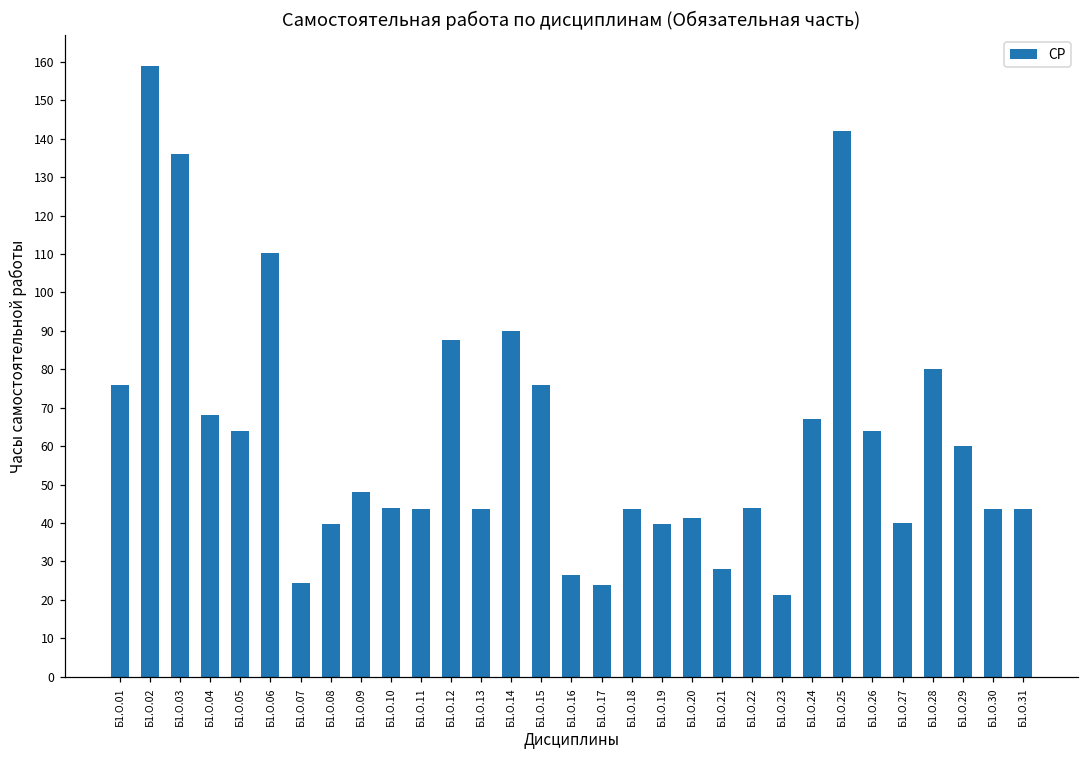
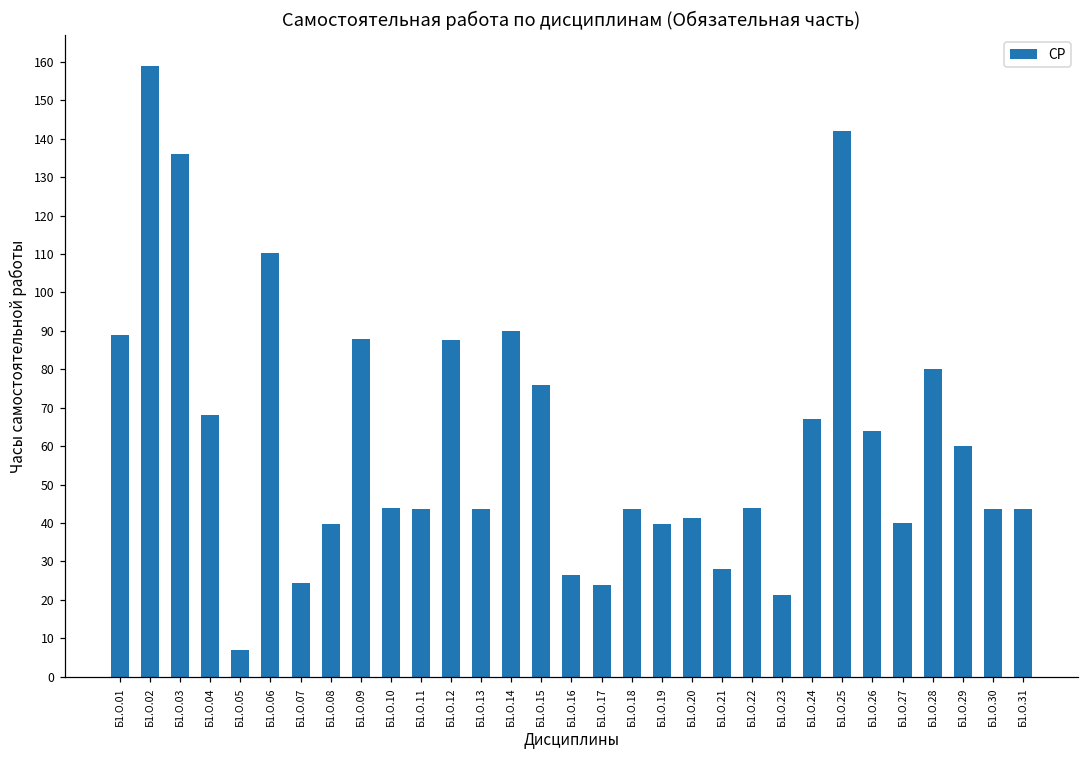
  {
-   "Б1.О.01": 76,
+   "Б1.О.01": 89,
    "Б1.О.02": 159,
    "Б1.О.03": 136,
    "Б1.О.04": 68,
-   "Б1.О.05": 64,
+   "Б1.О.05": 7,
    "Б1.О.06": 110,
    "Б1.О.07": 24,
    "Б1.О.08": 40,
-   "Б1.О.09": 48,
+   "Б1.О.09": 88,
    "Б1.О.10": 44,
    "Б1.О.11": 44,
    "Б1.О.12": 88,
    "Б1.О.13": 44,
    "Б1.О.14": 90,
    "Б1.О.15": 76,
    "Б1.О.16": 26,
    "Б1.О.17": 24,
    "Б1.О.18": 44,
    "Б1.О.19": 40,
    "Б1.О.20": 41,
    "Б1.О.21": 28,
    "Б1.О.22": 44,
    "Б1.О.23": 21,
    "Б1.О.24": 67,
    "Б1.О.25": 142,
    "Б1.О.26": 64,
    "Б1.О.27": 40,
    "Б1.О.28": 80,
    "Б1.О.29": 60,
    "Б1.О.30": 44,
    "Б1.О.31": 44
  }
